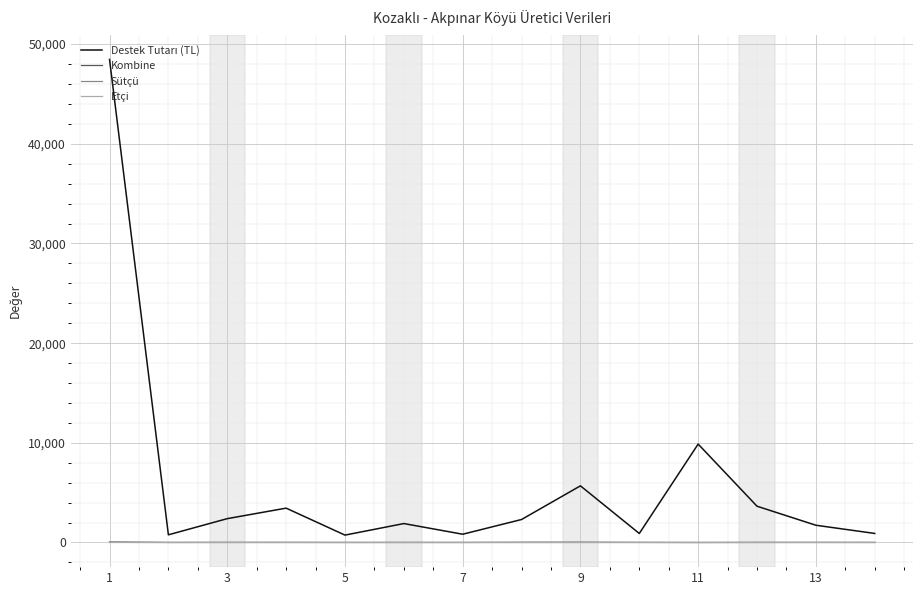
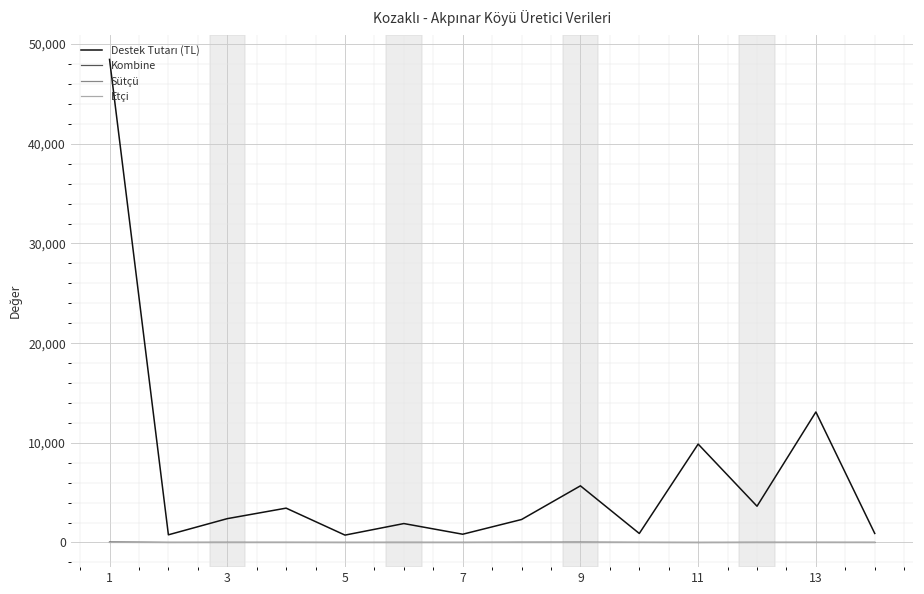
  {
    "Destek Tutarı (TL)": {
      "1": "48,000",
      "3": "2,000",
      "5": "1,000",
      "7": "1,000",
      "9": "6,000",
      "11": "10,000",
-     "13": "2,000"
+     "13": "13,000"
    },
    "Etçi": {
      "1": "0",
      "3": "0",
      "5": "0",
      "7": "0",
      "9": "0",
      "11": "0",
      "13": "0"
    }
  }
